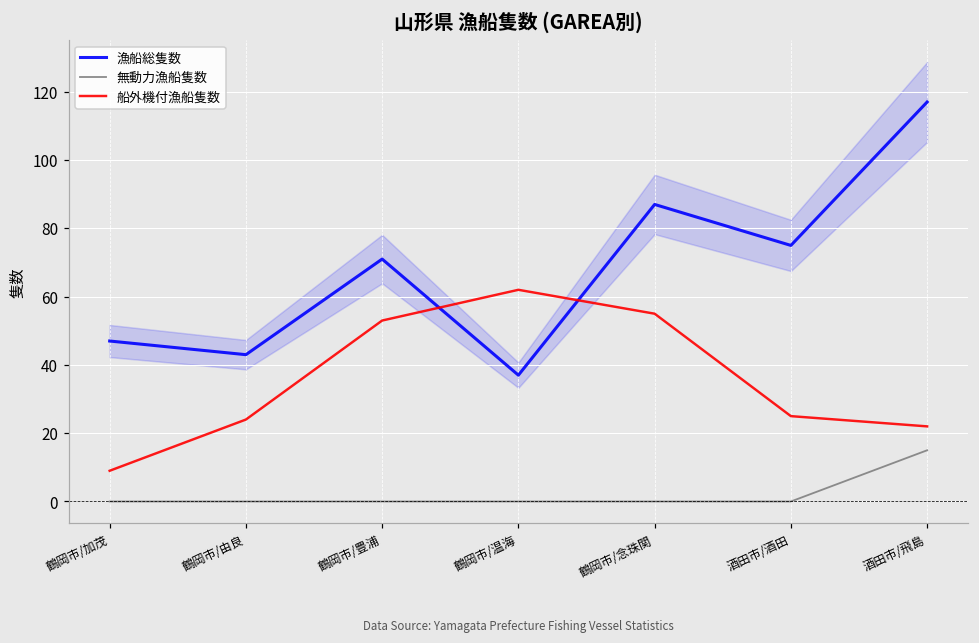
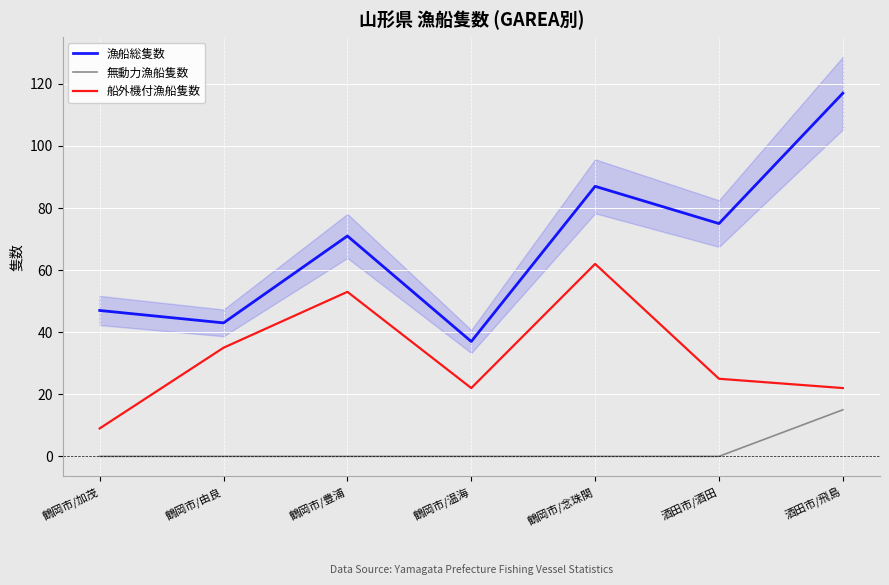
  {
    "無動力漁船隻数": {
      "鶴岡市/加茂": 0,
      "鶴岡市/由良": 0,
      "鶴岡市/豊浦": 0,
      "鶴岡市/温海": 0,
      "鶴岡市/念珠関": 0,
      "酒田市/酒田": 0,
      "酒田市/飛島": 15
    },
    "船外機付漁船隻数": {
      "鶴岡市/加茂": 9,
-     "鶴岡市/由良": 24,
+     "鶴岡市/由良": 35,
      "鶴岡市/豊浦": 53,
-     "鶴岡市/温海": 62,
-     "鶴岡市/念珠関": 55,
+     "鶴岡市/温海": 22,
+     "鶴岡市/念珠関": 62,
      "酒田市/酒田": 25,
      "酒田市/飛島": 22
    }
  }
